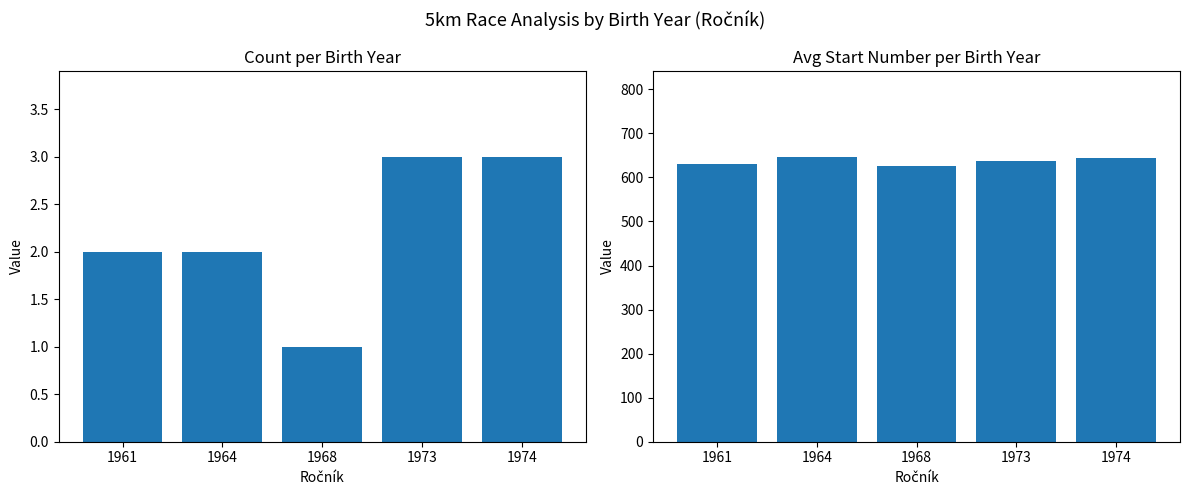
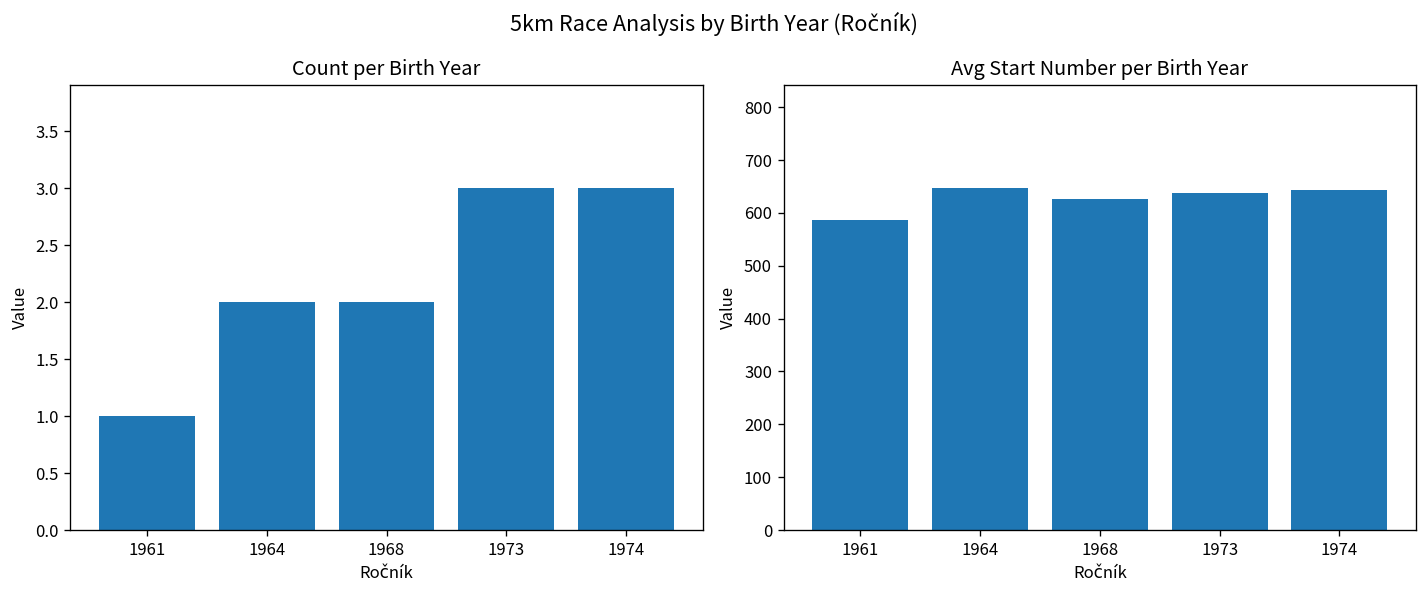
  {
    "Count per Birth Year": {
-     "1961": 2,
+     "1961": 1,
      "1964": 2,
-     "1968": 1,
+     "1968": 2,
      "1973": 3,
      "1974": 3
    },
    "Avg Start Number per Birth Year": {
-     "1961": 630,
+     "1961": 590,
      "1964": 650,
      "1968": 630,
      "1973": 640,
      "1974": 640
    }
  }
